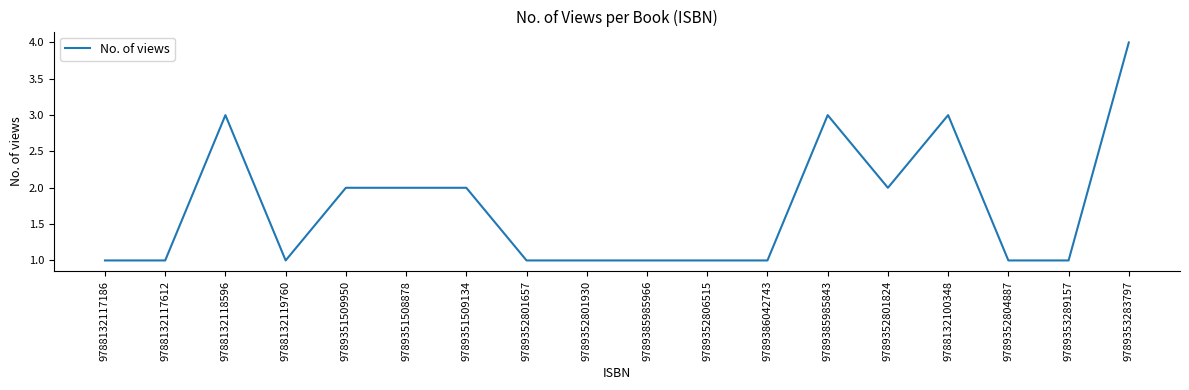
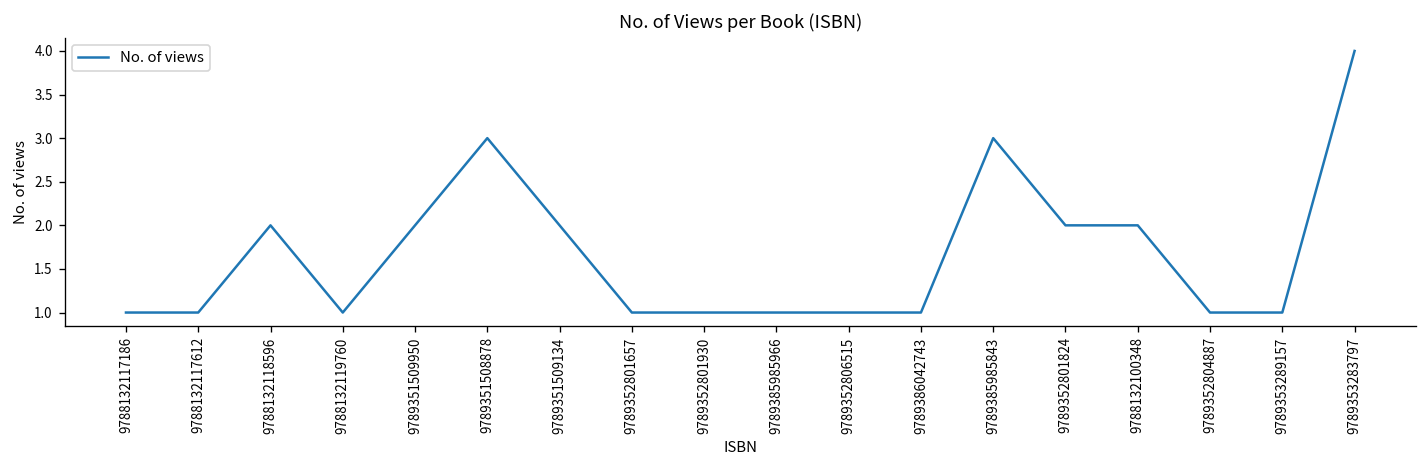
  {
    "9788132117186": 1,
    "9788132117612": 1,
-   "9788132118596": 3,
+   "9788132118596": 2,
    "9788132119760": 1,
    "9789351509950": 2,
-   "9789351508878": 2,
+   "9789351508878": 3,
    "9789351509134": 2,
    "9789352801657": 1,
    "9789352801930": 1,
    "9789385985966": 1,
    "9789352806515": 1,
    "9789386042743": 1,
    "9789385985843": 3,
    "9789352801824": 2,
-   "9788132100348": 3,
+   "9788132100348": 2,
    "9789352804887": 1,
    "9789353289157": 1,
    "9789353283797": 4
  }
